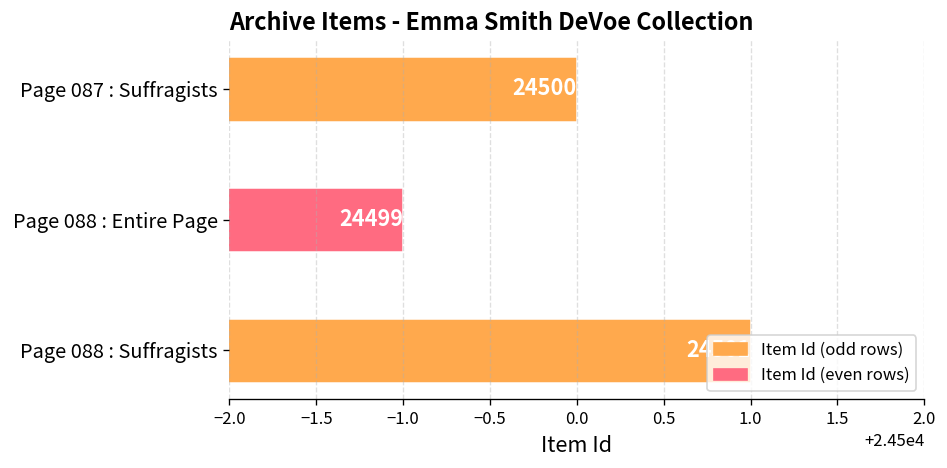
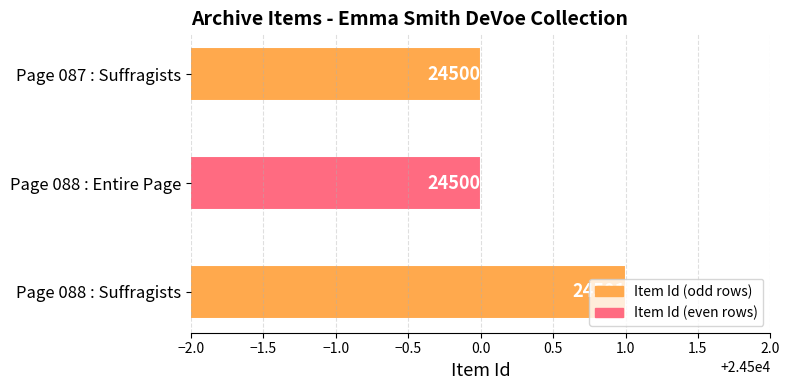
  {
    "Page 087 : Suffragists": 24500,
-   "Page 088 : Entire Page": 24499
+   "Page 088 : Entire Page": 24500
  }
